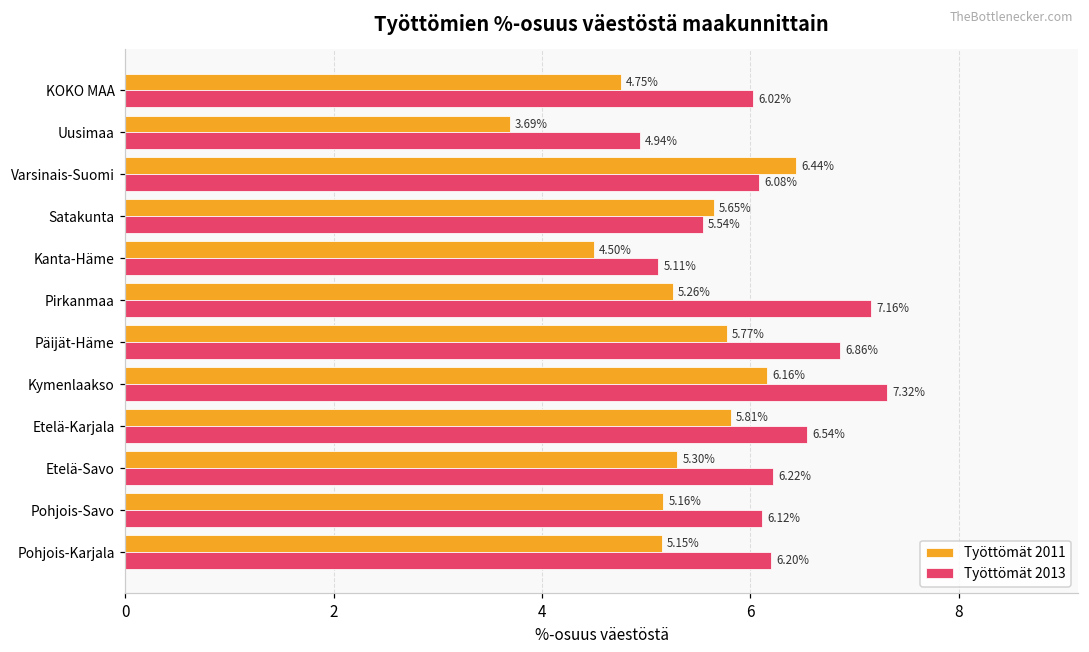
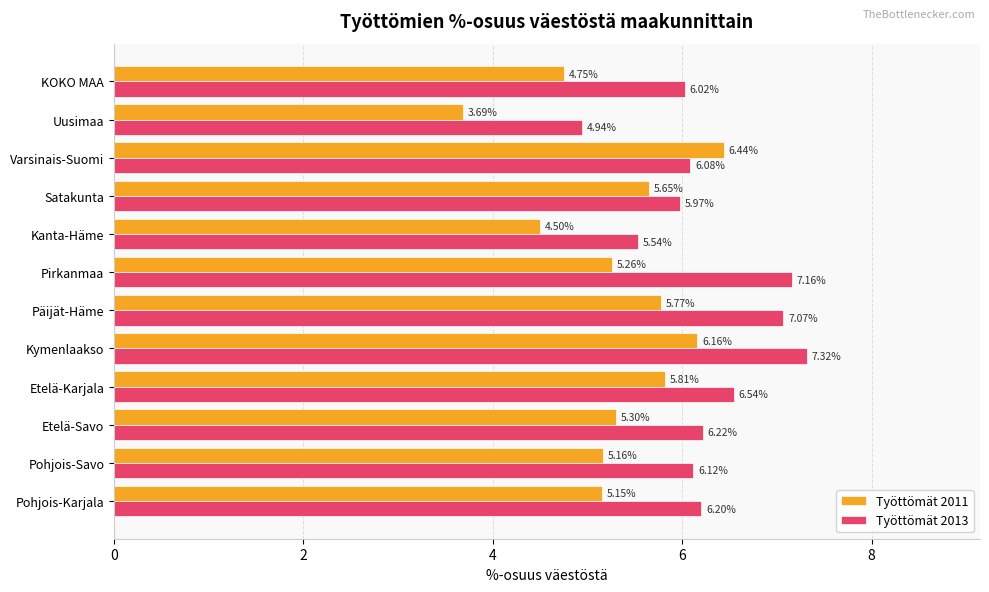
  {
    "Työttömät 2011": {
      "KOKO MAA": "4.75%",
      "Uusimaa": "3.69%",
      "Varsinais-Suomi": "6.44%",
      "Satakunta": "5.65%",
      "Kanta-Häme": "4.50%",
      "Pirkanmaa": "5.26%",
      "Päijät-Häme": "5.77%",
      "Kymenlaakso": "6.16%",
      "Etelä-Karjala": "5.81%",
      "Etelä-Savo": "5.30%",
      "Pohjois-Savo": "5.16%",
      "Pohjois-Karjala": "5.15%"
    },
    "Työttömät 2013": {
      "KOKO MAA": "6.02%",
      "Uusimaa": "4.94%",
      "Varsinais-Suomi": "6.08%",
-     "Satakunta": "5.54%",
-     "Kanta-Häme": "5.11%",
+     "Satakunta": "5.97%",
+     "Kanta-Häme": "5.54%",
      "Pirkanmaa": "7.16%",
-     "Päijät-Häme": "6.86%",
+     "Päijät-Häme": "7.07%",
      "Kymenlaakso": "7.32%",
      "Etelä-Karjala": "6.54%",
      "Etelä-Savo": "6.22%",
      "Pohjois-Savo": "6.12%",
      "Pohjois-Karjala": "6.20%"
    }
  }
